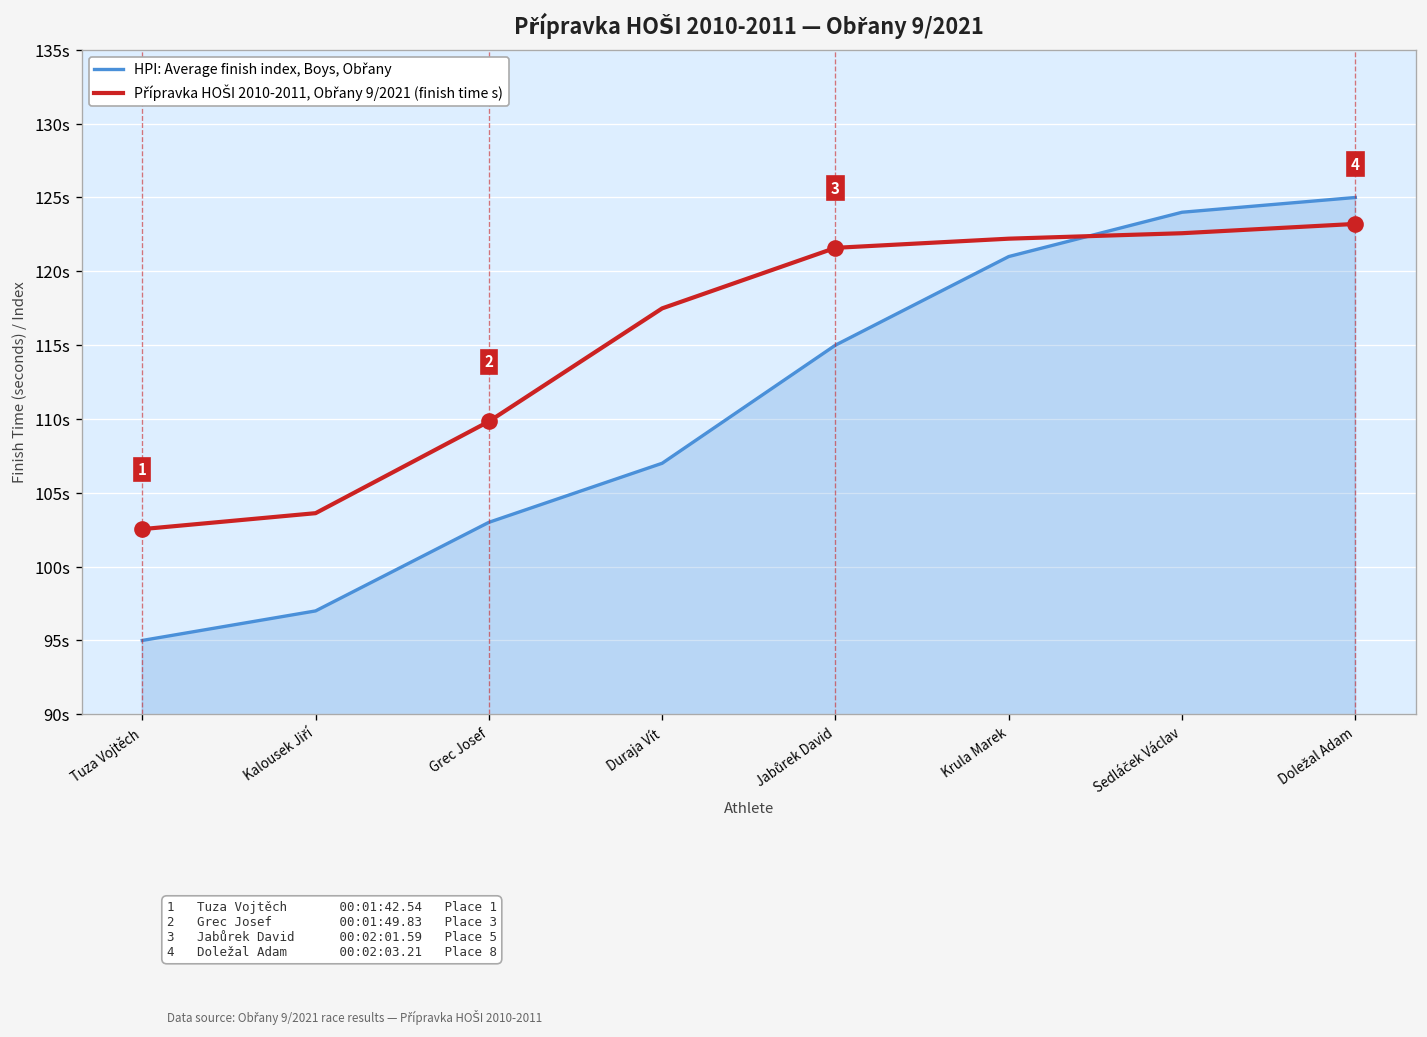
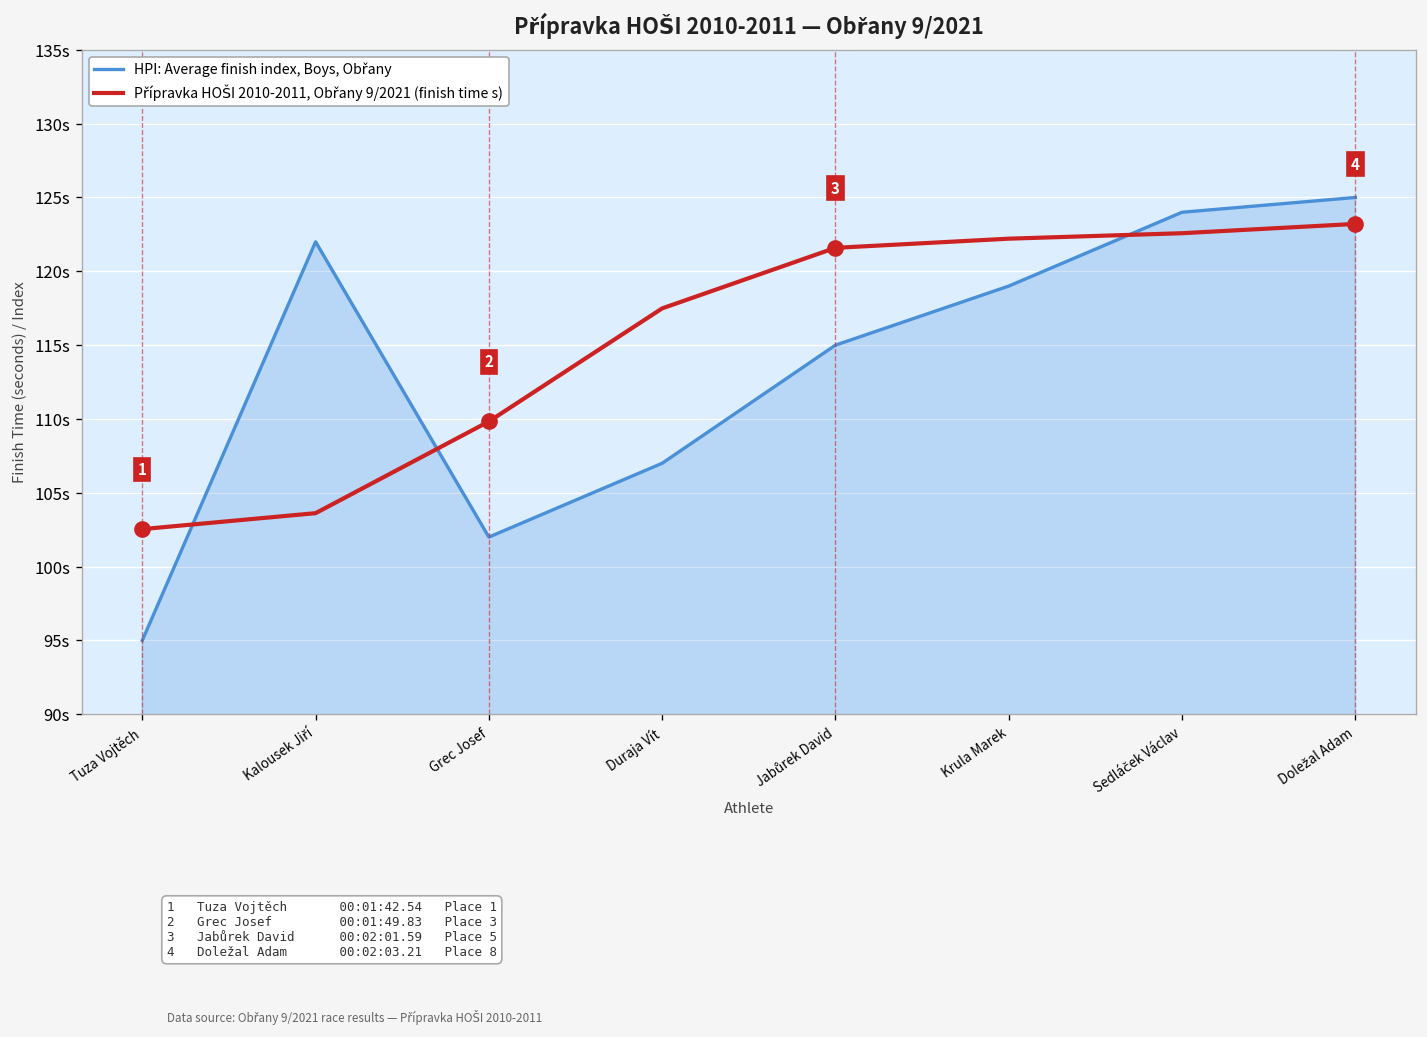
  {
    "HPI: Average finish index, Boys, Obřany": {
      "Tuza Vojtěch": "95s",
-     "Kalousek Jiří": "97s",
-     "Grec Josef": "103s",
+     "Kalousek Jiří": "122s",
+     "Grec Josef": "102s",
      "Duraja Vít": "107s",
      "Jabůrek David": "115s",
-     "Krula Marek": "121s",
+     "Krula Marek": "119s",
      "Sedláček Václav": "124s"
    }
  }
